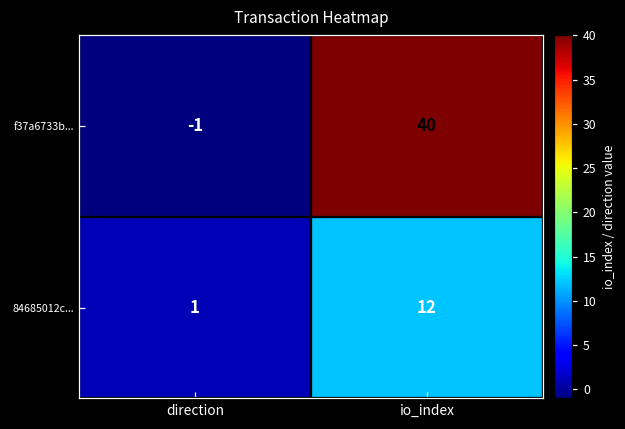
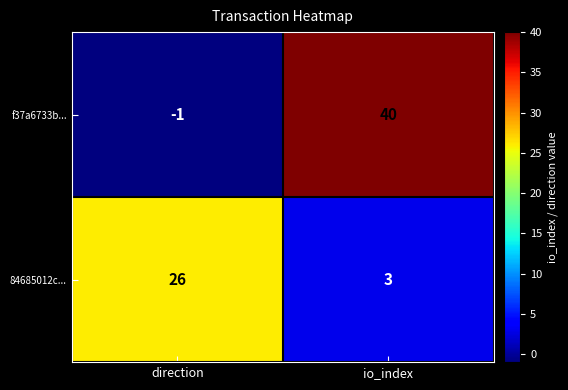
  {
    "f37a6733b...": {
      "direction": -1,
      "io_index": 40
    },
    "84685012c...": {
-     "direction": 1,
-     "io_index": 12
+     "direction": 26,
+     "io_index": 3
    }
  }
